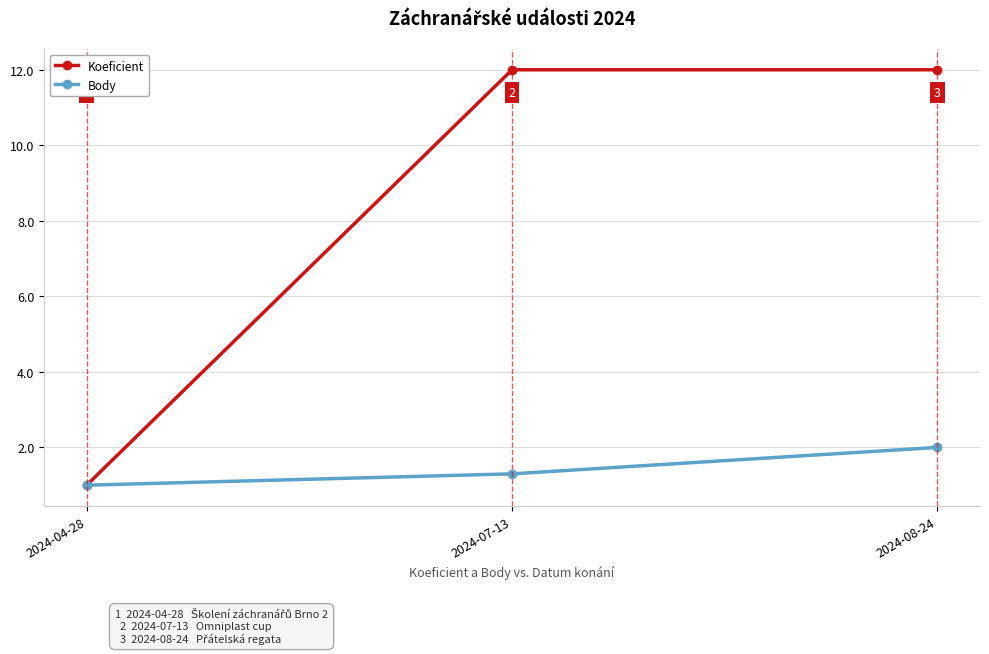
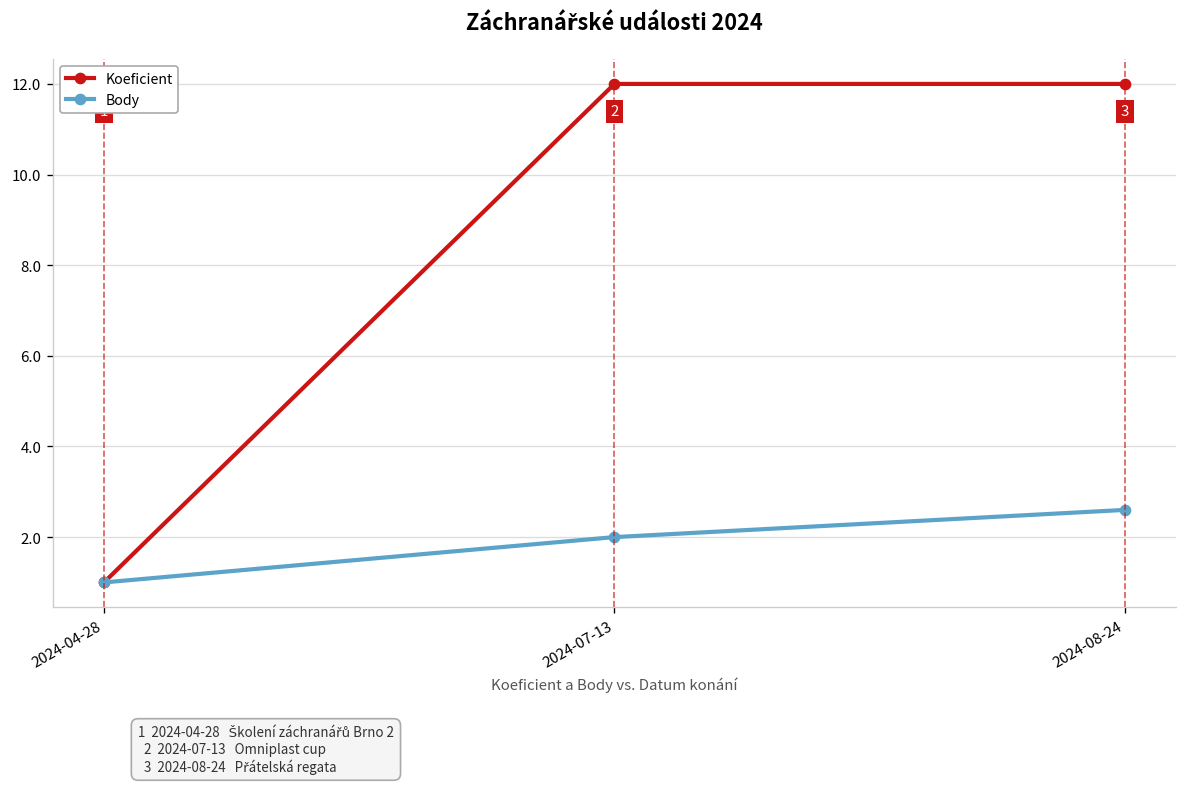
  {
    "Body": {
-     "2024-07-13": 1.3,
-     "2024-08-24": 2.0
+     "2024-07-13": 2.0,
+     "2024-08-24": 2.6
    }
  }
